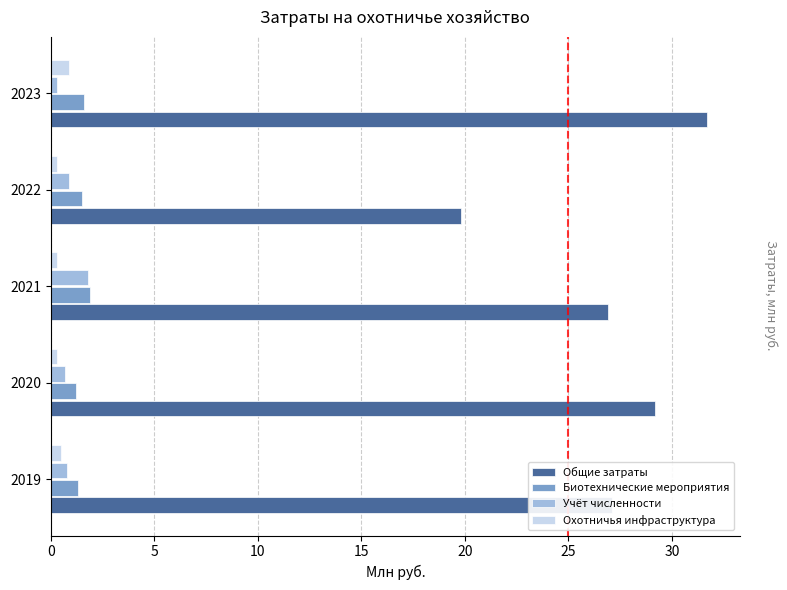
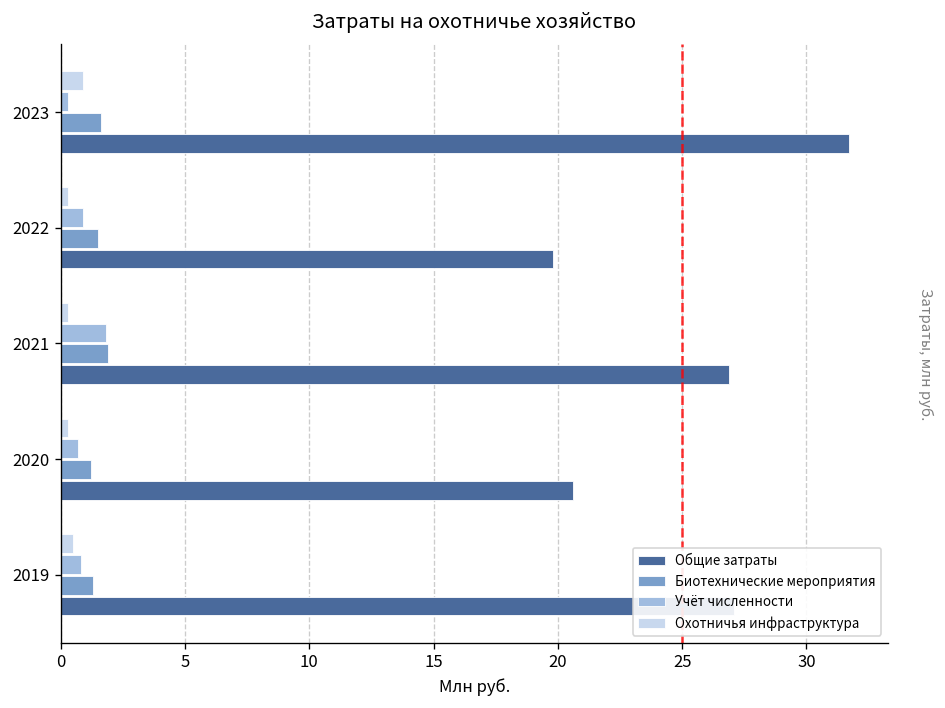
  {
    "Общие затраты": {
      "2023": 31.7,
      "2022": 19.8,
      "2021": 26.9,
-     "2020": 29.2
+     "2020": 20.6
    }
  }
